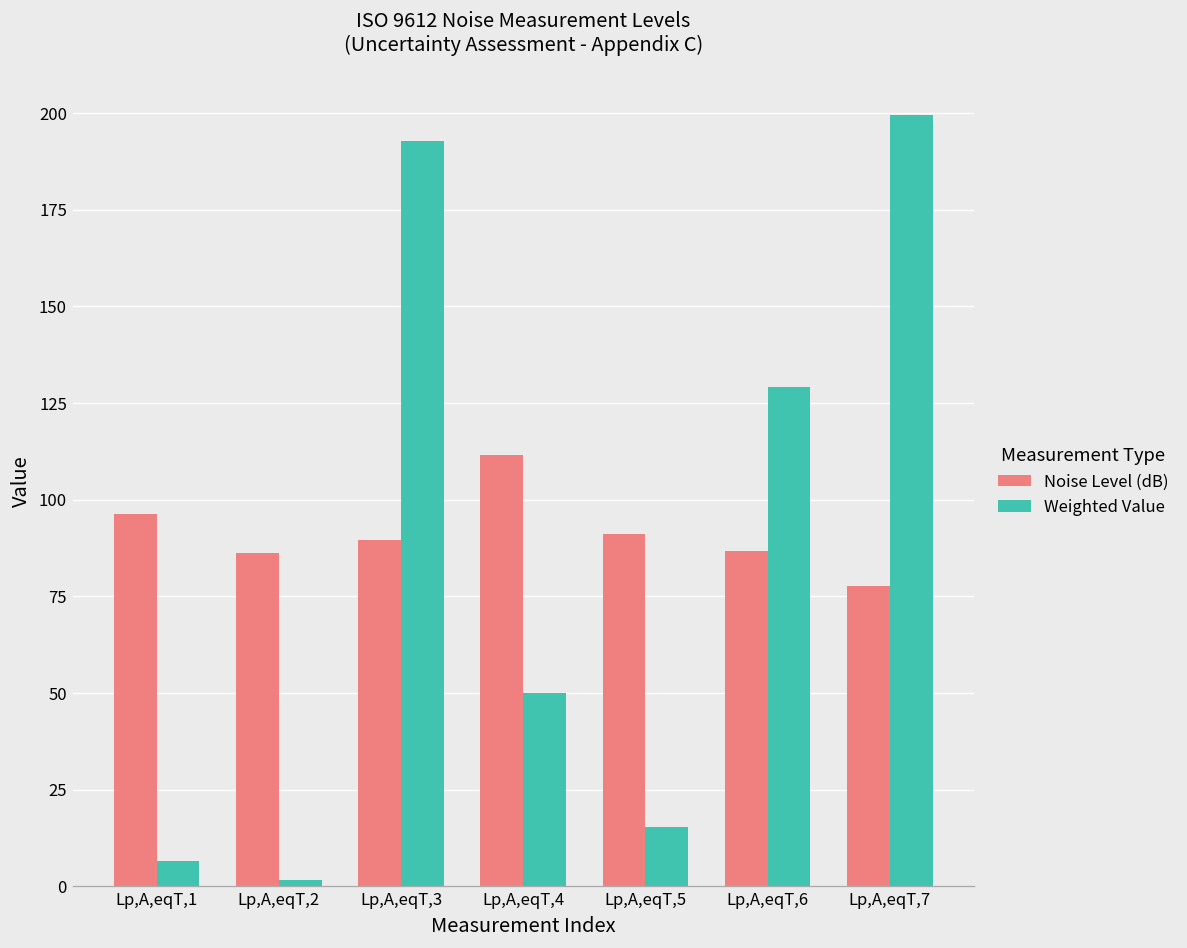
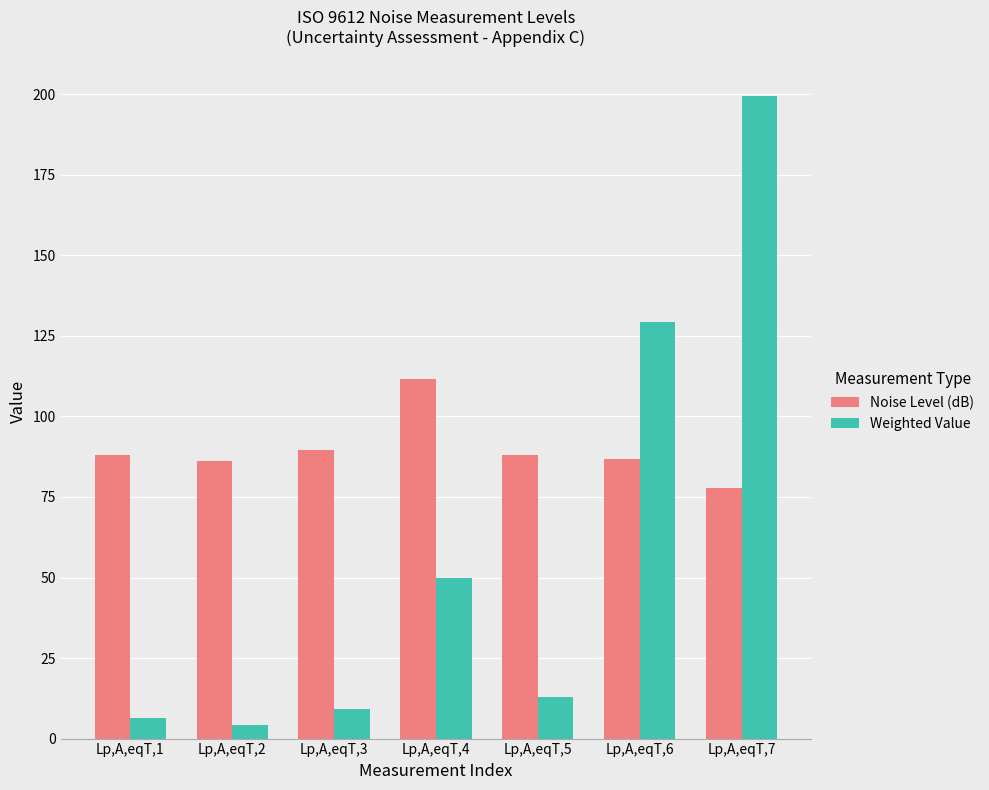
  {
    "Noise Level (dB)": {
-     "Lp,A,eqT,1": 96,
+     "Lp,A,eqT,1": 88,
      "Lp,A,eqT,2": 86,
      "Lp,A,eqT,3": 90,
      "Lp,A,eqT,4": 112,
-     "Lp,A,eqT,5": 91,
+     "Lp,A,eqT,5": 88,
      "Lp,A,eqT,6": 87,
      "Lp,A,eqT,7": 78
    },
    "Weighted Value": {
      "Lp,A,eqT,1": 6,
-     "Lp,A,eqT,2": 2,
-     "Lp,A,eqT,3": 193,
+     "Lp,A,eqT,2": 4,
+     "Lp,A,eqT,3": 9,
      "Lp,A,eqT,4": 50,
-     "Lp,A,eqT,5": 15,
+     "Lp,A,eqT,5": 13,
      "Lp,A,eqT,6": 129,
      "Lp,A,eqT,7": 200
    }
  }
